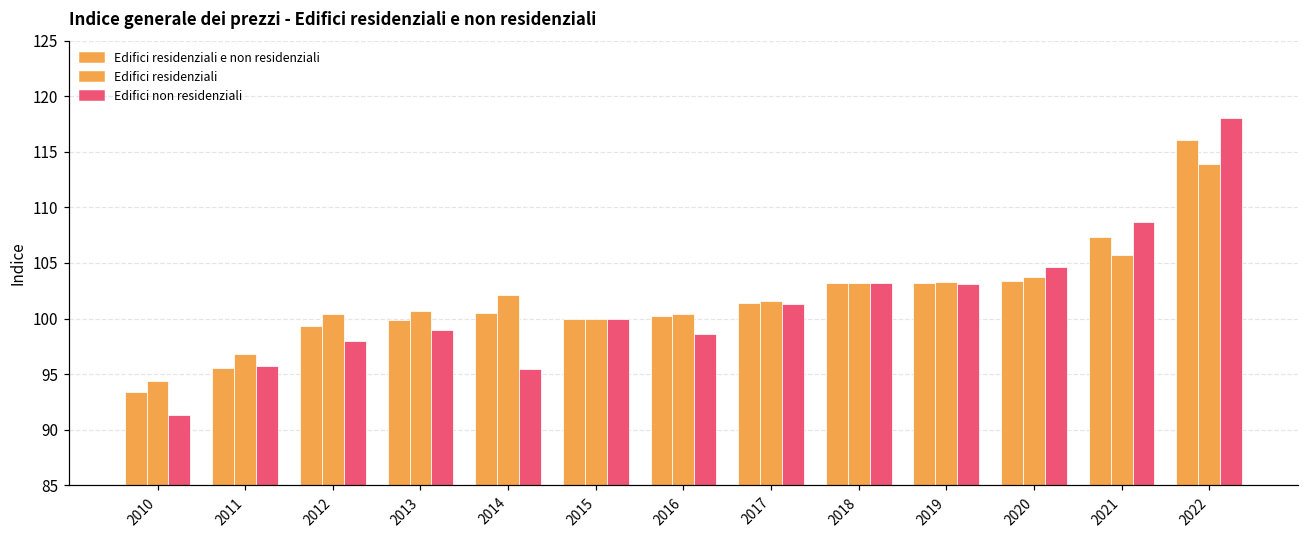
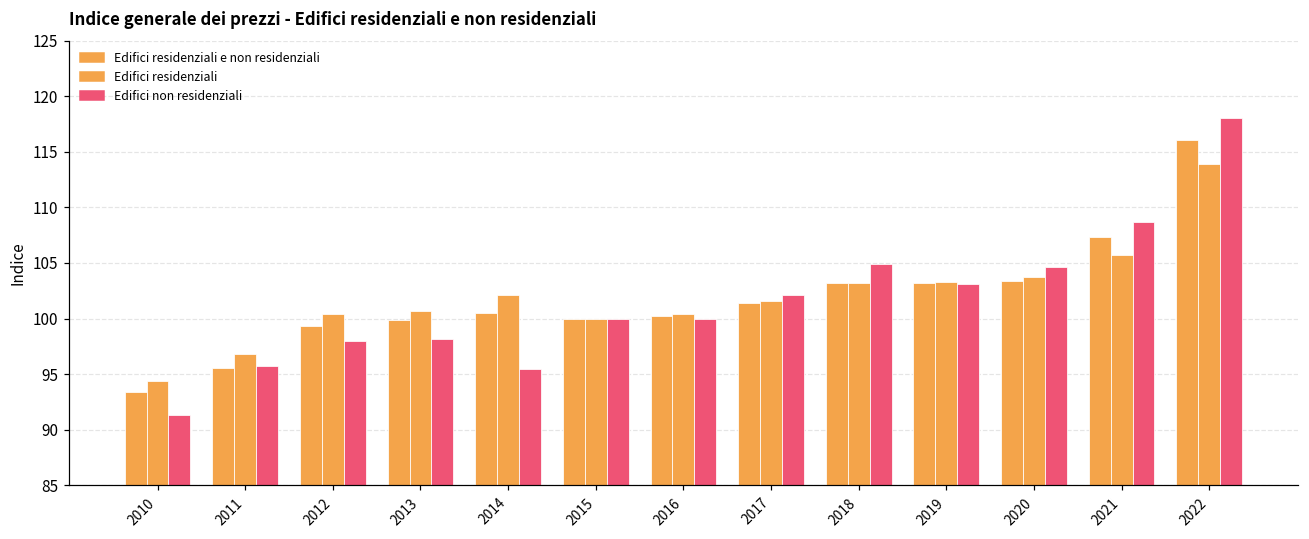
  {
    "Edifici non residenziali": {
      "2010": 91.3,
      "2011": 95.7,
      "2012": 98.0,
-     "2013": 99.0,
+     "2013": 98.2,
      "2014": 95.5,
      "2015": 100.0,
-     "2016": 98.6,
-     "2017": 101.3,
-     "2018": 103.2,
+     "2016": 100.0,
+     "2017": 102.1,
+     "2018": 104.9,
      "2019": 103.1,
      "2020": 104.6,
      "2021": 108.7,
      "2022": 118.0
    }
  }
